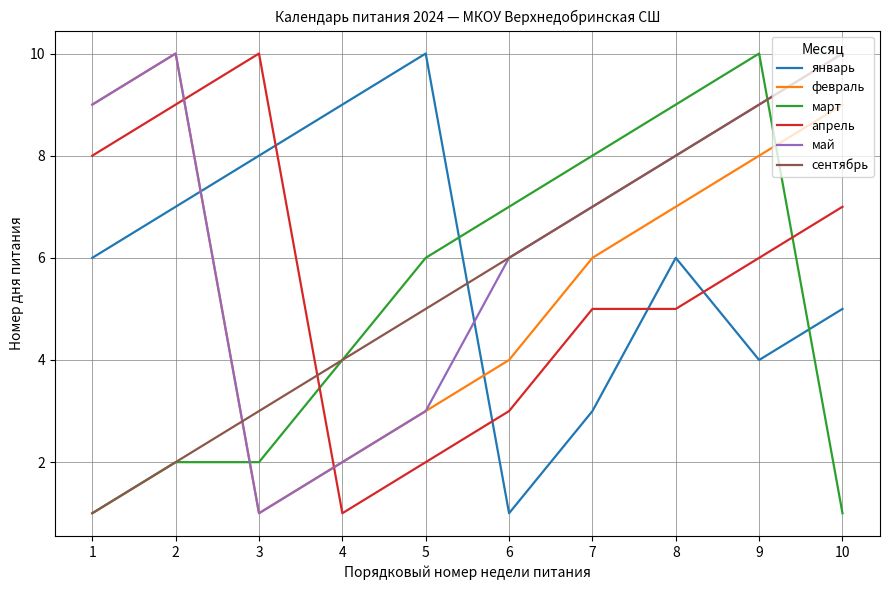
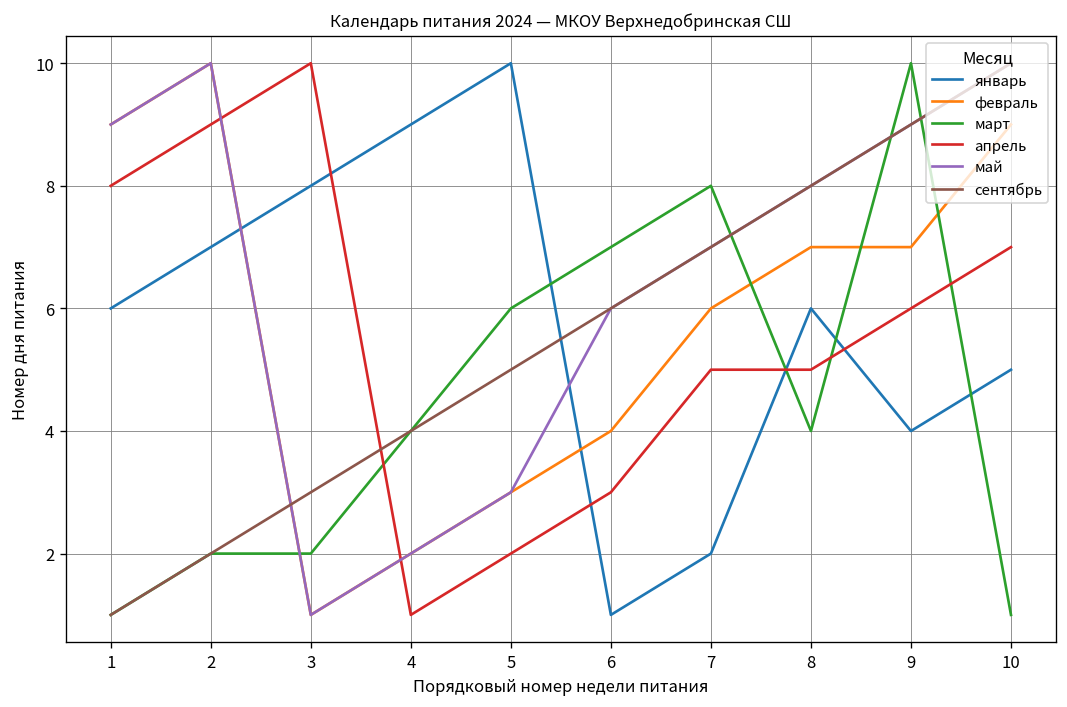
  {
    "январь": {
      "1": 6,
      "2": 7,
      "3": 8,
      "4": 9,
      "5": 10,
      "6": 1,
-     "7": 3,
+     "7": 2,
      "8": 6,
      "9": 4,
      "10": 5
    },
    "февраль": {
      "6": 4,
      "7": 6,
      "8": 7,
-     "9": 8
+     "9": 7
    },
    "март": {
      "3": 2,
      "5": 6,
      "6": 7,
      "7": 8,
-     "8": 9,
+     "8": 4,
      "9": 10,
      "10": 1
    },
    "апрель": {
      "1": 8,
      "2": 9,
      "3": 10,
      "4": 1,
      "5": 2,
      "6": 3,
      "7": 5,
      "8": 5,
      "9": 6,
      "10": 7
    },
    "сентябрь": {
      "3": 3,
      "5": 5
    }
  }
